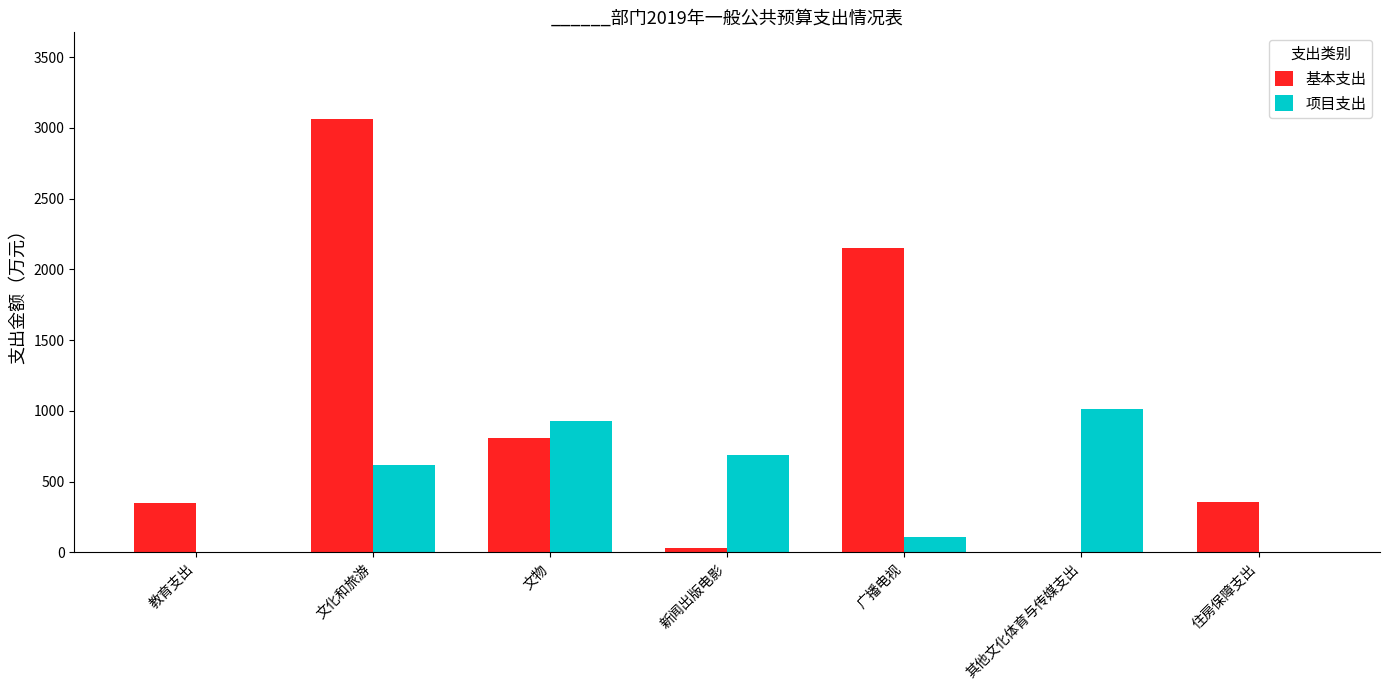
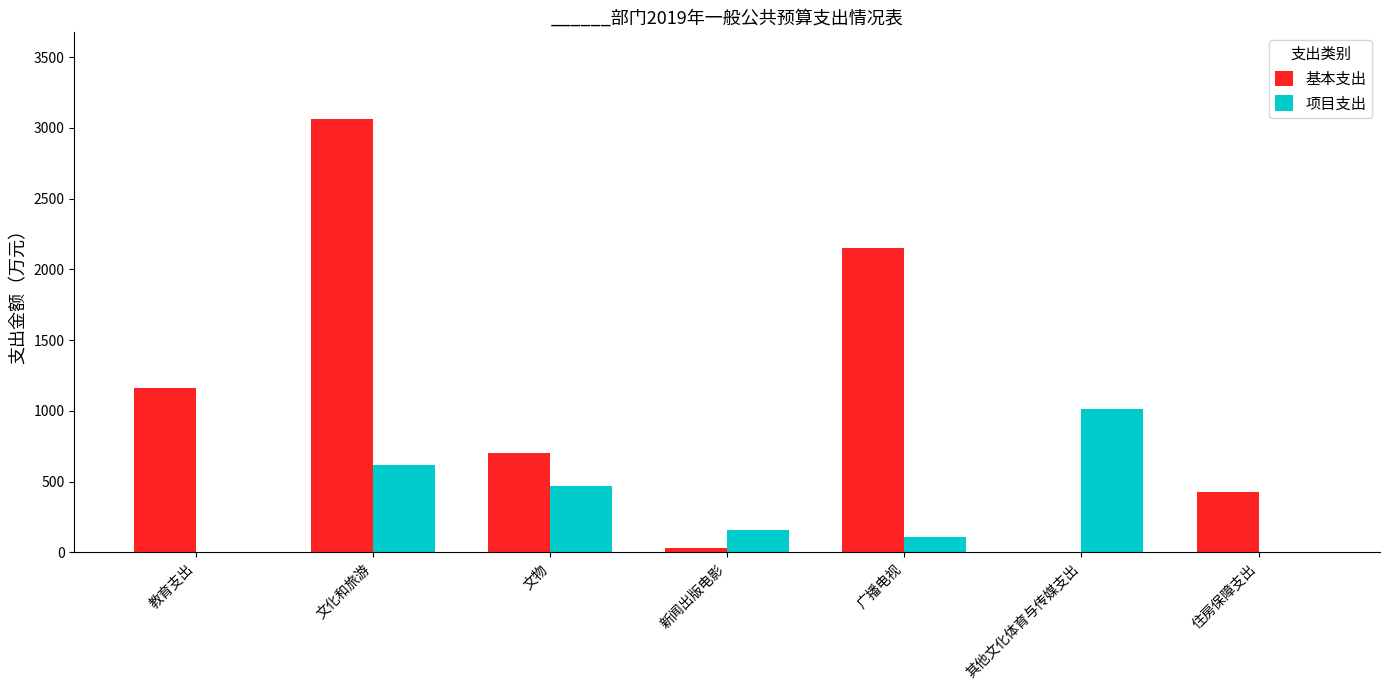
  {
    "基本支出": {
-     "教育支出": 350,
+     "教育支出": 1160,
      "文化和旅游": 3060,
-     "文物": 810,
+     "文物": 700,
      "新闻出版电影": 30,
      "广播电视": 2150,
      "其他文化体育与传媒支出": 0,
-     "住房保障支出": 350
+     "住房保障支出": 420
    },
    "项目支出": {
      "教育支出": 0,
      "文化和旅游": 620,
-     "文物": 930,
-     "新闻出版电影": 690,
+     "文物": 470,
+     "新闻出版电影": 160,
      "广播电视": 110,
      "其他文化体育与传媒支出": 1020,
      "住房保障支出": 0
    }
  }
